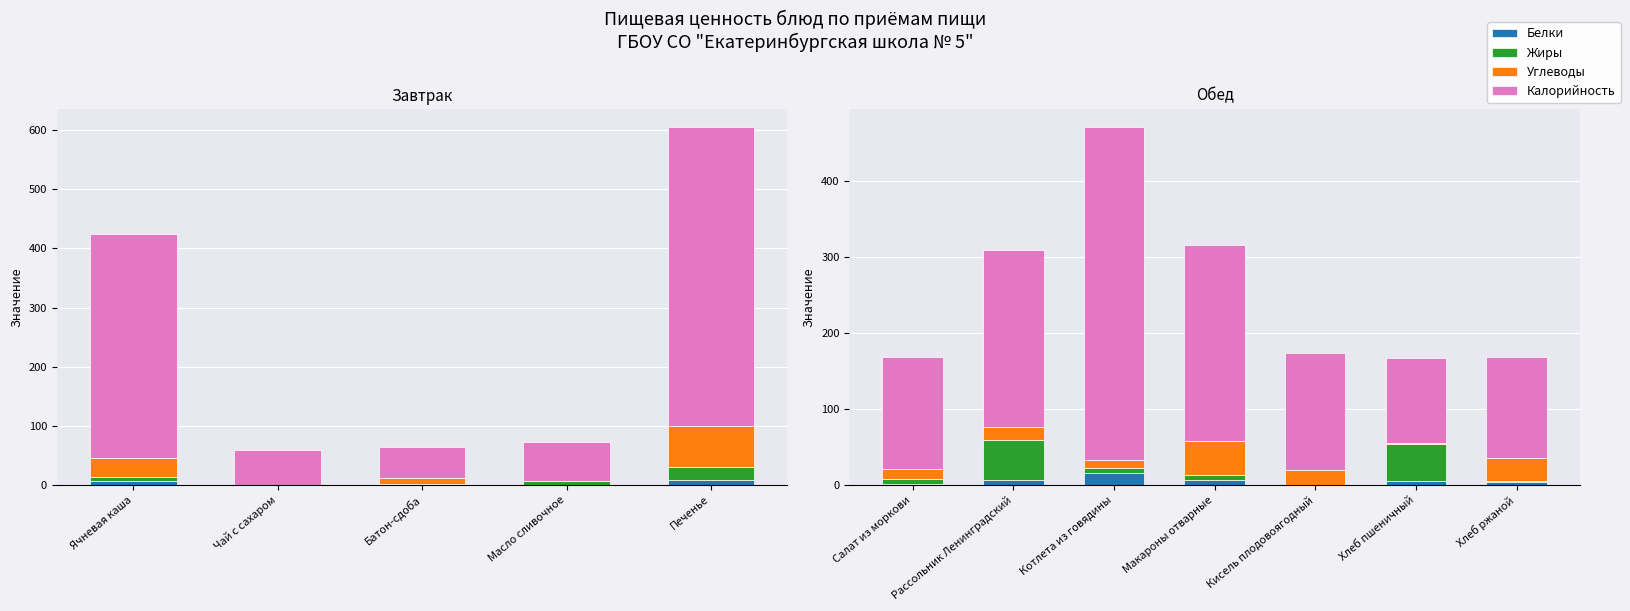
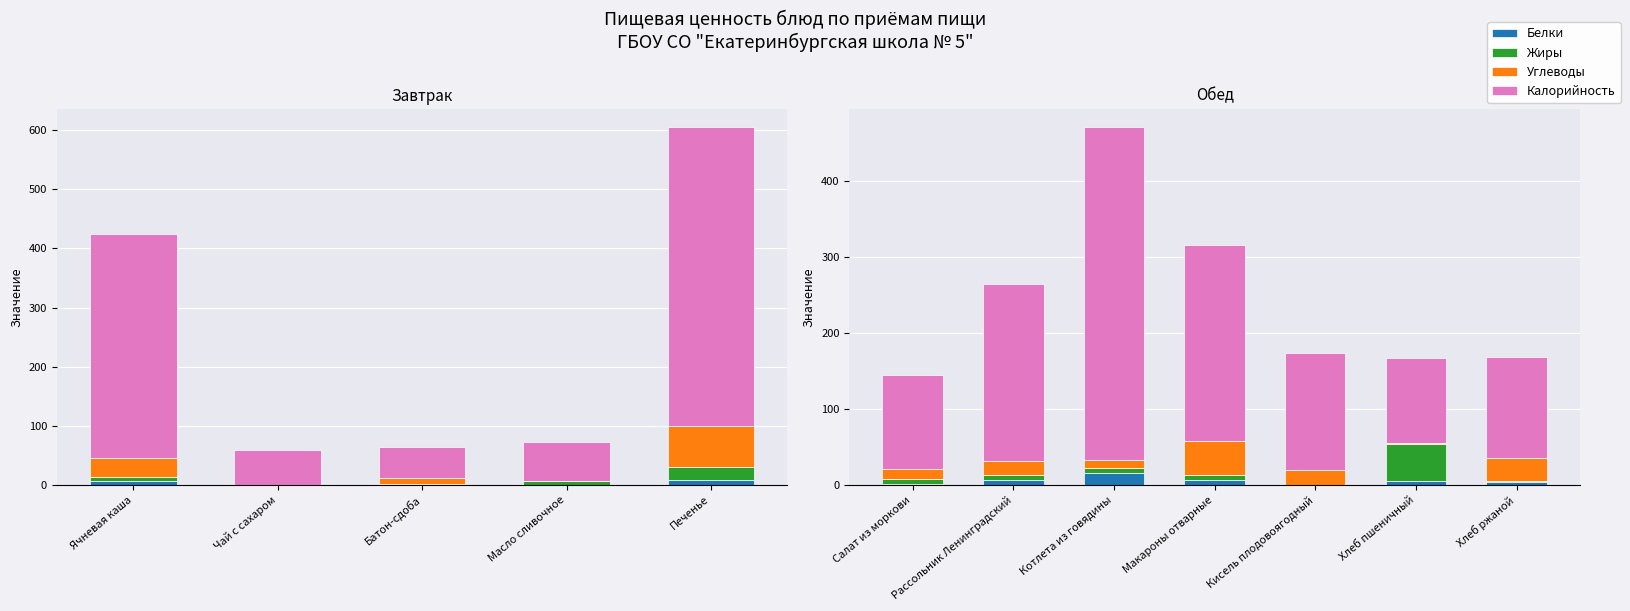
  {
    "Завтрак": {
      "Белки": {
        "Ячневая каша": 10,
        "Масло сливочное": 0,
        "Печенье": 10
      },
      "Жиры": {
        "Ячневая каша": 10,
        "Масло сливочное": 10,
        "Печенье": 20
      },
      "Углеводы": {
        "Ячневая каша": 30,
        "Батон-сдоба": 10,
        "Масло сливочное": 0,
        "Печенье": 70
      },
      "Калорийность": {
        "Ячневая каша": 380,
        "Чай с сахаром": 60,
        "Батон-сдоба": 50,
        "Масло сливочное": 70,
        "Печенье": 510
      }
    },
    "Обед": {
      "Белки": {
        "Рассольник Ленинградский": 10,
        "Котлета из говядины": 20,
        "Макароны отварные": 10,
        "Кисель плодовоягодный": 0,
        "Хлеб пшеничный": 10,
        "Хлеб ржаной": 0
      },
      "Жиры": {
        "Салат из моркови": 10,
-       "Рассольник Ленинградский": 50,
+       "Рассольник Ленинградский": 10,
        "Котлета из говядины": 10,
        "Макароны отварные": 10,
        "Кисель плодовоягодный": 0,
        "Хлеб пшеничный": 50
      },
      "Углеводы": {
        "Салат из моркови": 10,
        "Рассольник Ленинградский": 20,
        "Котлета из говядины": 10,
        "Макароны отварные": 50,
        "Кисель плодовоягодный": 20,
        "Хлеб ржаной": 30
      },
      "Калорийность": {
-       "Салат из моркови": 150,
+       "Салат из моркови": 120,
        "Рассольник Ленинградский": 230,
        "Котлета из говядины": 440,
        "Макароны отварные": 260,
        "Кисель плодовоягодный": 160,
        "Хлеб пшеничный": 110,
        "Хлеб ржаной": 130
      }
    }
  }
